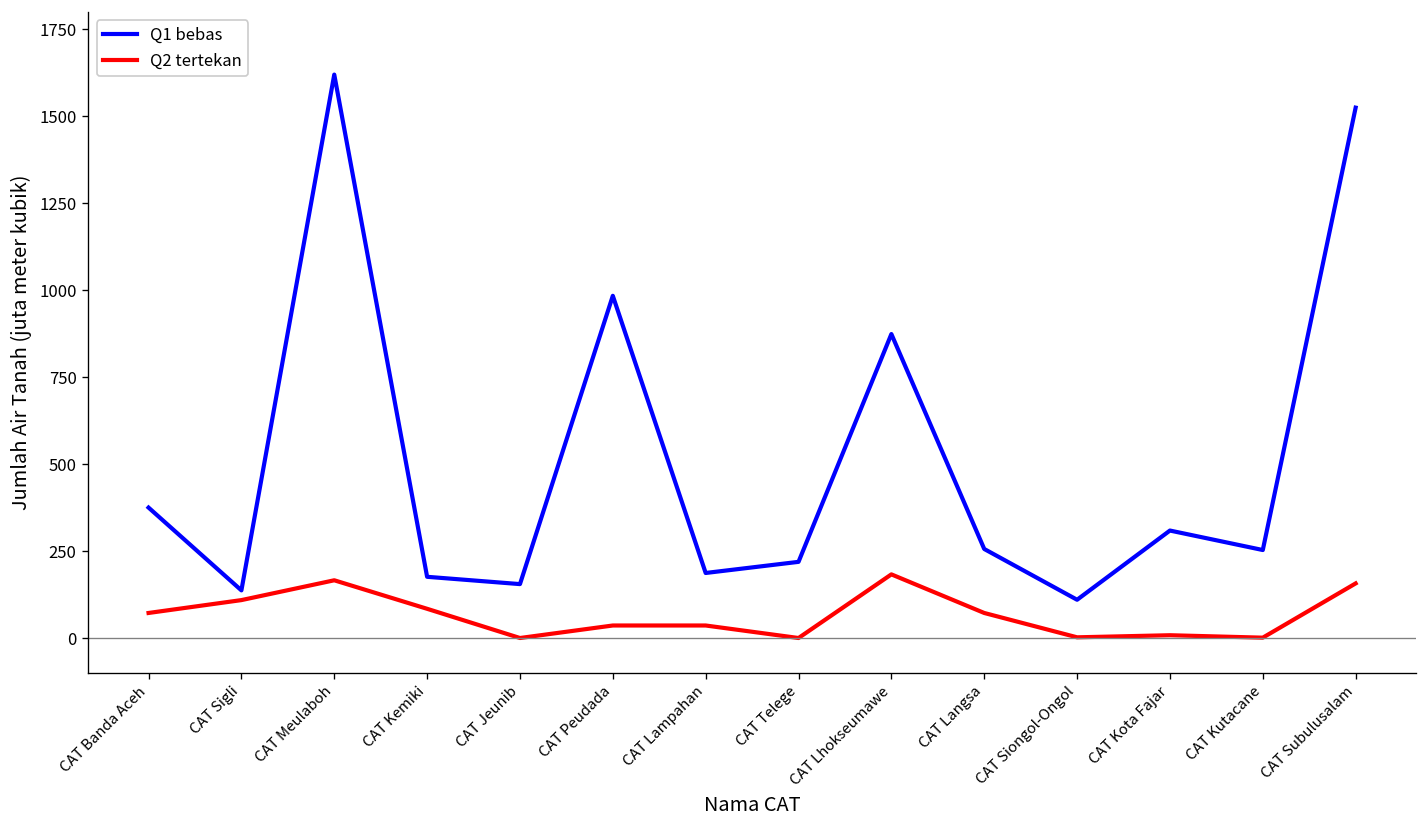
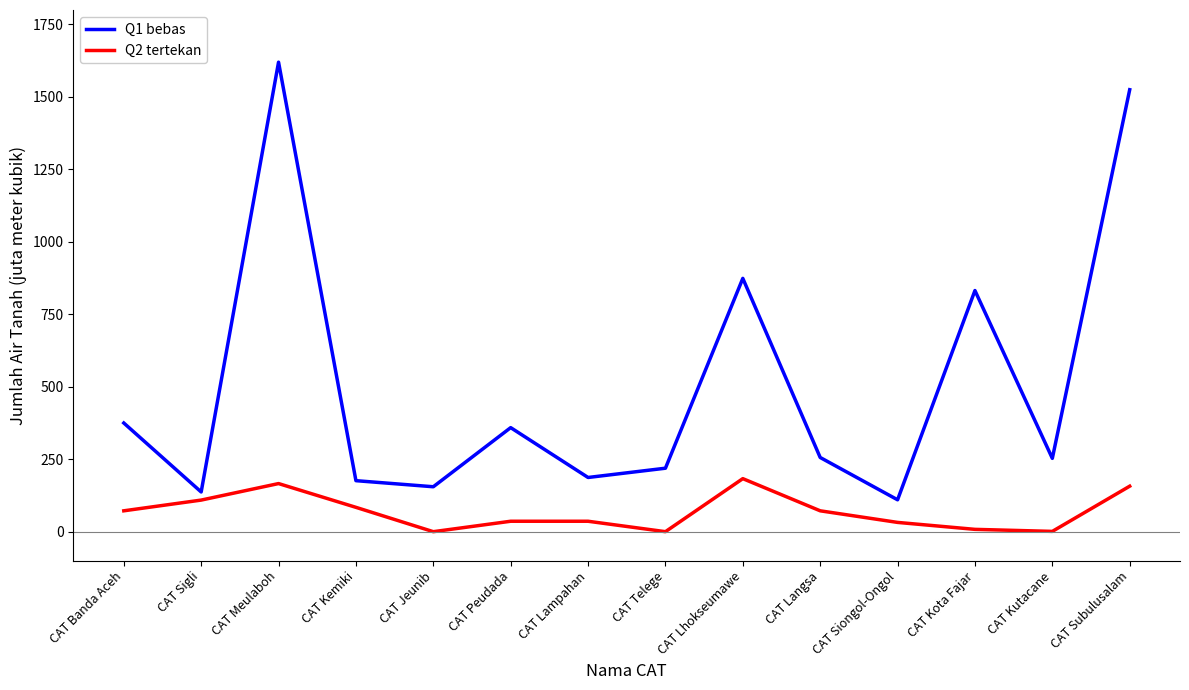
  {
    "Q1 bebas": {
      "CAT Banda Aceh": 380,
      "CAT Sigli": 140,
      "CAT Meulaboh": 1620,
      "CAT Kemiki": 180,
      "CAT Jeunib": 160,
-     "CAT Peudada": 980,
+     "CAT Peudada": 360,
      "CAT Lampahan": 190,
      "CAT Telege": 220,
      "CAT Lhokseumawe": 870,
      "CAT Langsa": 260,
      "CAT Siongol-Ongol": 110,
-     "CAT Kota Fajar": 310,
+     "CAT Kota Fajar": 830,
      "CAT Kutacane": 250,
      "CAT Subulusalam": 1530
    },
    "Q2 tertekan": {
      "CAT Banda Aceh": 70,
      "CAT Sigli": 110,
      "CAT Meulaboh": 170,
      "CAT Kemiki": 80,
      "CAT Jeunib": 0,
      "CAT Peudada": 40,
      "CAT Lampahan": 40,
      "CAT Telege": 0,
      "CAT Lhokseumawe": 180,
      "CAT Langsa": 70,
-     "CAT Siongol-Ongol": 0,
+     "CAT Siongol-Ongol": 30,
      "CAT Kota Fajar": 10,
      "CAT Kutacane": 0,
      "CAT Subulusalam": 160
    }
  }
